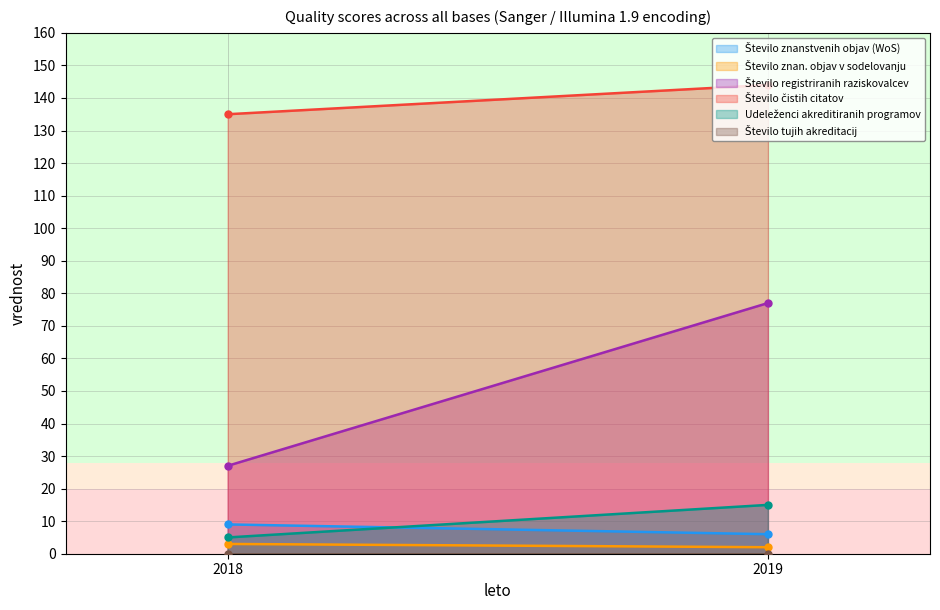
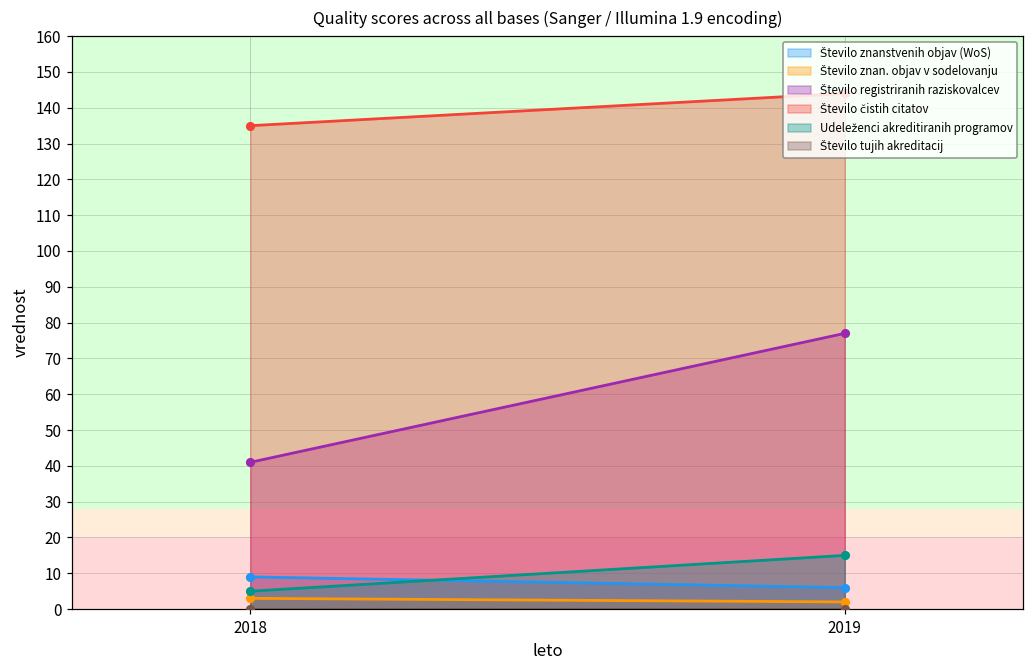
  {
    "Število registriranih raziskovalcev": {
-     "2018": 27,
+     "2018": 41,
      "2019": 77
    },
    "Število tujih akreditacij": {
      "2018": 0,
      "2019": 0
    }
  }
